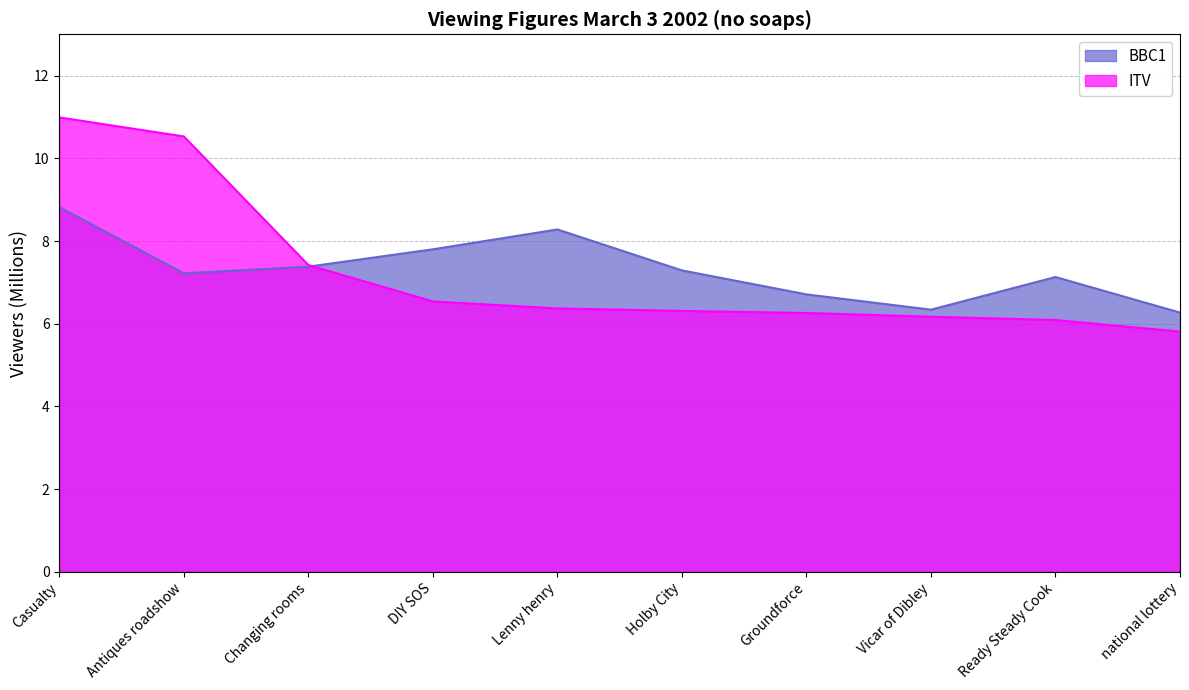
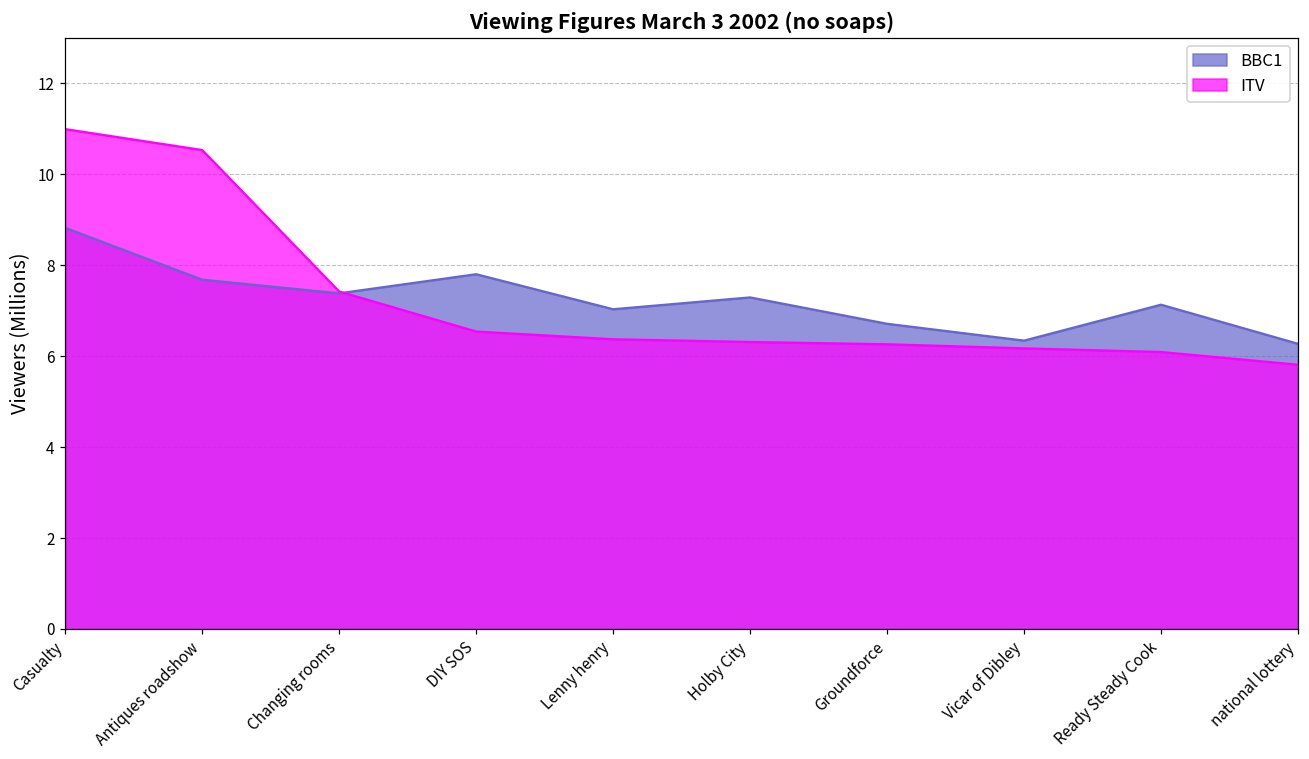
  {
    "BBC1": {
      "Casualty": 8.8,
-     "Antiques roadshow": 7.2,
+     "Antiques roadshow": 7.7,
      "DIY SOS": 7.8,
-     "Lenny henry": 8.3,
+     "Lenny henry": 7.0,
      "Holby City": 7.3,
      "Groundforce": 6.7,
      "Vicar of Dibley": 6.3,
      "Ready Steady Cook": 7.1,
      "national lottery": 6.3
    },
    "ITV": {
      "Casualty": 11.0,
      "Antiques roadshow": 10.5,
      "DIY SOS": 6.5,
      "Lenny henry": 6.4,
      "Holby City": 6.3,
      "Groundforce": 6.3,
      "Vicar of Dibley": 6.2,
      "Ready Steady Cook": 6.1,
      "national lottery": 5.8
    }
  }
